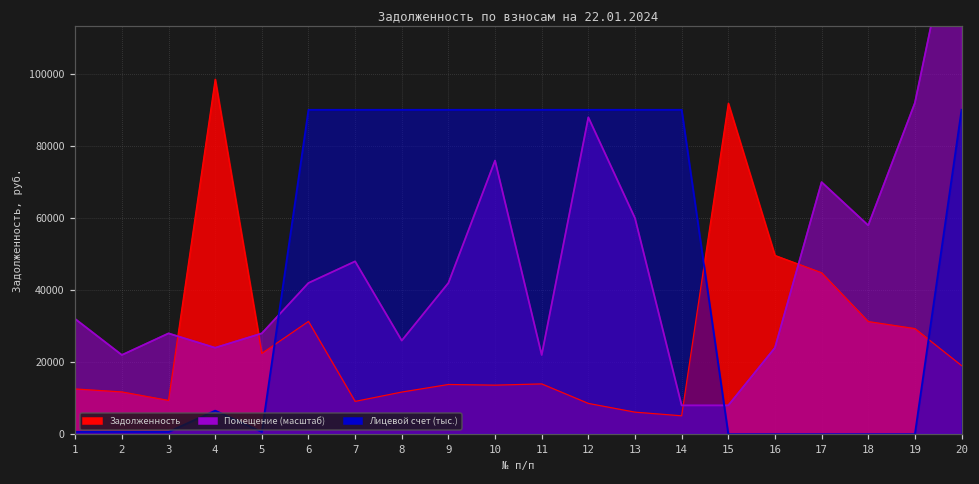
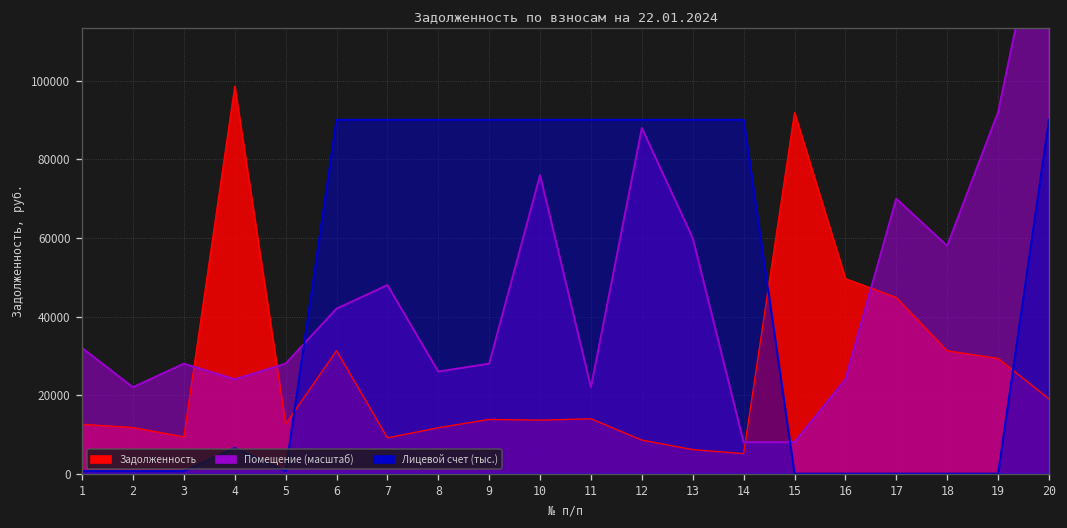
  {
    "Задолженность": {
      "1": 13000,
      "2": 12000,
      "3": 9000,
      "4": 99000,
-     "5": 22000,
+     "5": 13000,
      "6": 31000,
      "7": 9000,
      "8": 12000,
      "9": 14000,
      "10": 14000,
      "11": 14000,
      "12": 9000,
      "13": 6000,
      "14": 5000,
      "15": 92000,
      "16": 50000,
      "17": 45000,
      "18": 31000,
      "19": 29000,
      "20": 19000
    },
    "Помещение (масштаб)": {
      "1": 32000,
      "2": 22000,
      "3": 28000,
      "4": 24000,
      "5": 28000,
      "6": 42000,
      "7": 48000,
      "8": 26000,
-     "9": 42000,
+     "9": 28000,
      "10": 76000,
      "11": 22000,
      "12": 88000,
      "13": 60000,
      "14": 8000,
      "15": 8000,
      "16": 24000,
      "17": 70000,
      "18": 58000,
      "19": 92000
    },
    "Лицевой счет (тыс.)": {
      "1": 1000,
      "2": 1000,
      "3": 1000,
      "4": 7000,
      "5": 1000,
      "6": 90000,
      "7": 90000,
      "8": 90000,
      "9": 90000,
      "10": 90000,
      "11": 90000,
      "12": 90000,
      "13": 90000,
      "14": 90000,
      "15": 0,
      "16": 0,
      "17": 0,
      "18": 0,
      "19": 0,
      "20": 90000
    }
  }
